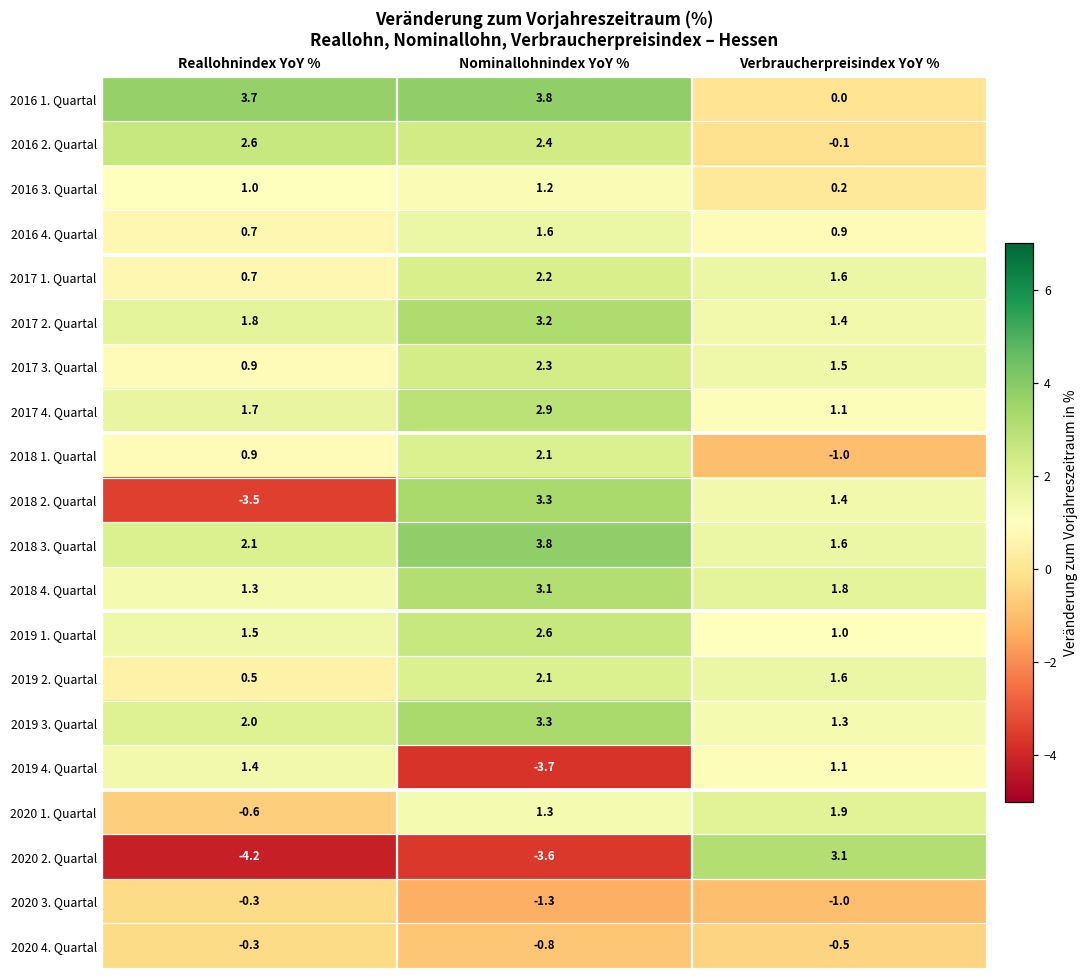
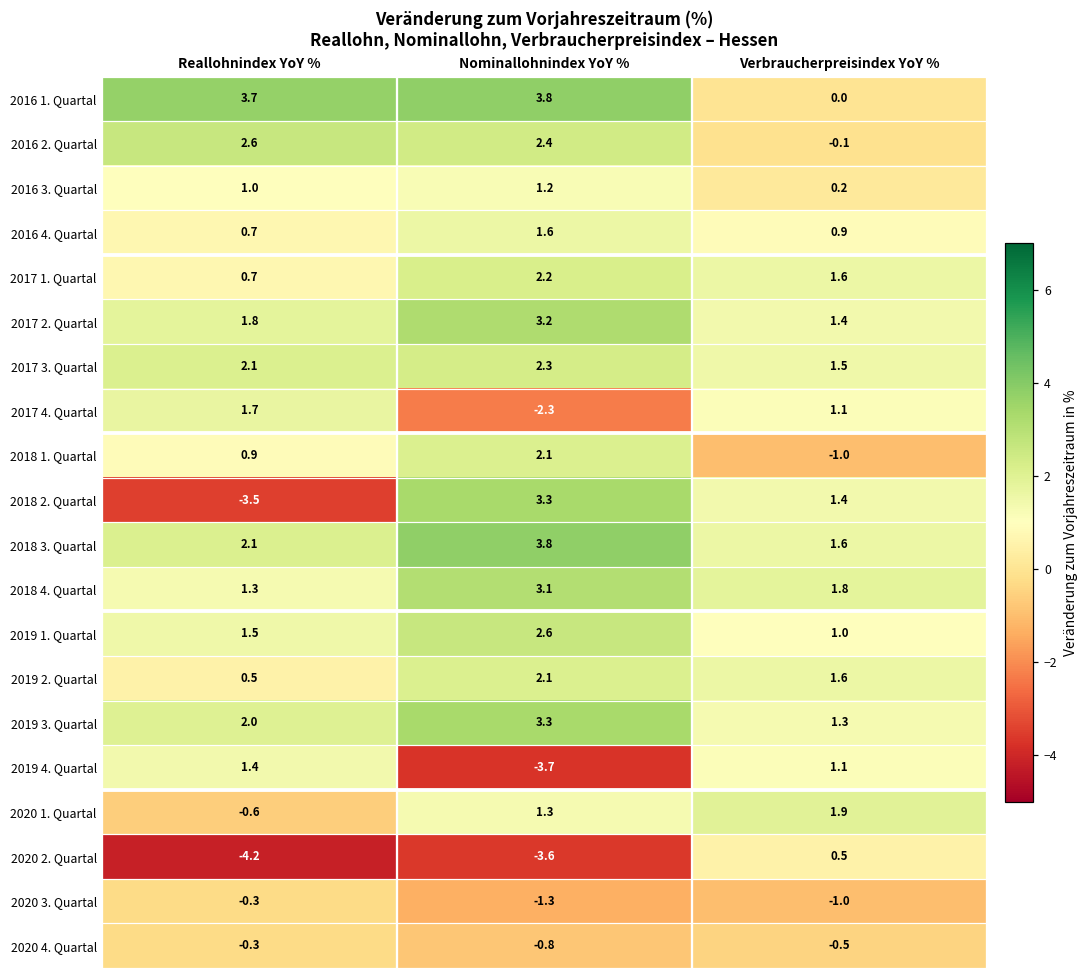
  {
    "2016 1. Quartal": {
      "Reallohnindex YoY %": 3.7,
      "Nominallohnindex YoY %": 3.8,
      "Verbraucherpreisindex YoY %": 0.0
    },
    "2016 2. Quartal": {
      "Reallohnindex YoY %": 2.6,
      "Nominallohnindex YoY %": 2.4,
      "Verbraucherpreisindex YoY %": -0.1
    },
    "2016 3. Quartal": {
      "Reallohnindex YoY %": 1.0,
      "Nominallohnindex YoY %": 1.2,
      "Verbraucherpreisindex YoY %": 0.2
    },
    "2016 4. Quartal": {
      "Reallohnindex YoY %": 0.7,
      "Nominallohnindex YoY %": 1.6,
      "Verbraucherpreisindex YoY %": 0.9
    },
    "2017 1. Quartal": {
      "Reallohnindex YoY %": 0.7,
      "Nominallohnindex YoY %": 2.2,
      "Verbraucherpreisindex YoY %": 1.6
    },
    "2017 2. Quartal": {
      "Reallohnindex YoY %": 1.8,
      "Nominallohnindex YoY %": 3.2,
      "Verbraucherpreisindex YoY %": 1.4
    },
    "2017 3. Quartal": {
-     "Reallohnindex YoY %": 0.9,
+     "Reallohnindex YoY %": 2.1,
      "Nominallohnindex YoY %": 2.3,
      "Verbraucherpreisindex YoY %": 1.5
    },
    "2017 4. Quartal": {
      "Reallohnindex YoY %": 1.7,
-     "Nominallohnindex YoY %": 2.9,
+     "Nominallohnindex YoY %": -2.3,
      "Verbraucherpreisindex YoY %": 1.1
    },
    "2018 1. Quartal": {
      "Reallohnindex YoY %": 0.9,
      "Nominallohnindex YoY %": 2.1,
      "Verbraucherpreisindex YoY %": -1.0
    },
    "2018 2. Quartal": {
      "Reallohnindex YoY %": -3.5,
      "Nominallohnindex YoY %": 3.3,
      "Verbraucherpreisindex YoY %": 1.4
    },
    "2018 3. Quartal": {
      "Reallohnindex YoY %": 2.1,
      "Nominallohnindex YoY %": 3.8,
      "Verbraucherpreisindex YoY %": 1.6
    },
    "2018 4. Quartal": {
      "Reallohnindex YoY %": 1.3,
      "Nominallohnindex YoY %": 3.1,
      "Verbraucherpreisindex YoY %": 1.8
    },
    "2019 1. Quartal": {
      "Reallohnindex YoY %": 1.5,
      "Nominallohnindex YoY %": 2.6,
      "Verbraucherpreisindex YoY %": 1.0
    },
    "2019 2. Quartal": {
      "Reallohnindex YoY %": 0.5,
      "Nominallohnindex YoY %": 2.1,
      "Verbraucherpreisindex YoY %": 1.6
    },
    "2019 3. Quartal": {
      "Reallohnindex YoY %": 2.0,
      "Nominallohnindex YoY %": 3.3,
      "Verbraucherpreisindex YoY %": 1.3
    },
    "2019 4. Quartal": {
      "Reallohnindex YoY %": 1.4,
      "Nominallohnindex YoY %": -3.7,
      "Verbraucherpreisindex YoY %": 1.1
    },
    "2020 1. Quartal": {
      "Reallohnindex YoY %": -0.6,
      "Nominallohnindex YoY %": 1.3,
      "Verbraucherpreisindex YoY %": 1.9
    },
    "2020 2. Quartal": {
      "Reallohnindex YoY %": -4.2,
      "Nominallohnindex YoY %": -3.6,
-     "Verbraucherpreisindex YoY %": 3.1
+     "Verbraucherpreisindex YoY %": 0.5
    },
    "2020 3. Quartal": {
      "Reallohnindex YoY %": -0.3,
      "Nominallohnindex YoY %": -1.3,
      "Verbraucherpreisindex YoY %": -1.0
    },
    "2020 4. Quartal": {
      "Reallohnindex YoY %": -0.3,
      "Nominallohnindex YoY %": -0.8,
      "Verbraucherpreisindex YoY %": -0.5
    }
  }
